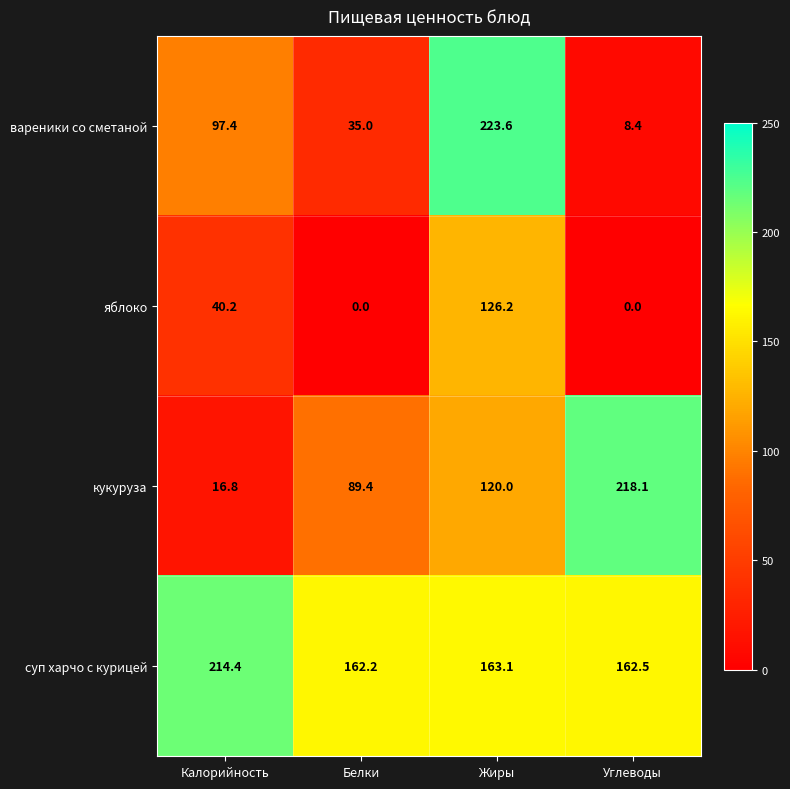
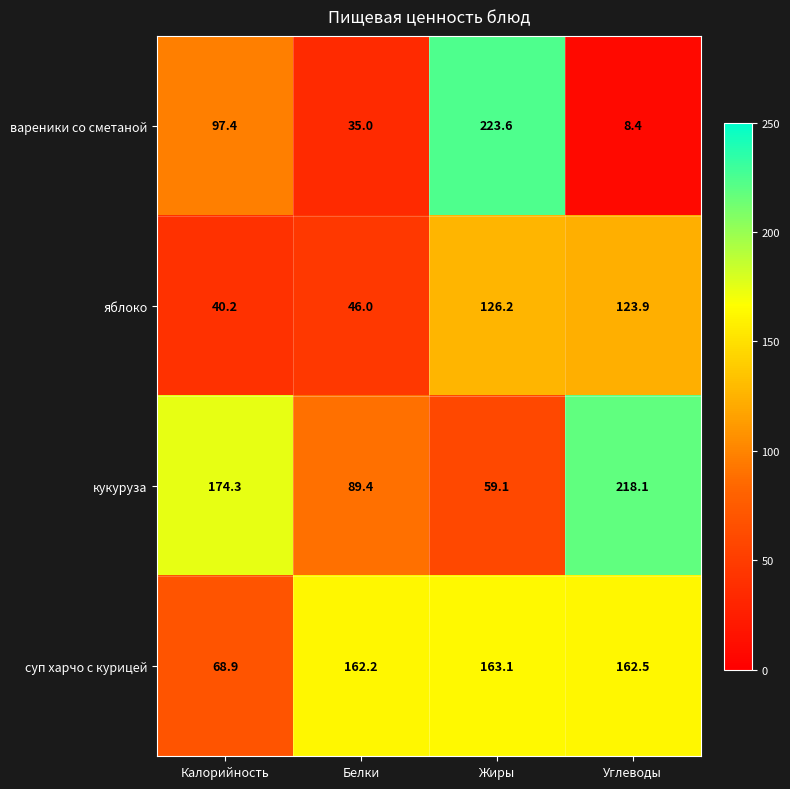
  {
    "вареники со сметаной": {
      "Калорийность": 97.4,
      "Белки": 35.0,
      "Жиры": 223.6,
      "Углеводы": 8.4
    },
    "яблоко": {
      "Калорийность": 40.2,
-     "Белки": 0.0,
+     "Белки": 46.0,
      "Жиры": 126.2,
-     "Углеводы": 0.0
+     "Углеводы": 123.9
    },
    "кукуруза": {
-     "Калорийность": 16.8,
+     "Калорийность": 174.3,
      "Белки": 89.4,
-     "Жиры": 120.0,
+     "Жиры": 59.1,
      "Углеводы": 218.1
    },
    "суп харчо с курицей": {
-     "Калорийность": 214.4,
+     "Калорийность": 68.9,
      "Белки": 162.2,
      "Жиры": 163.1,
      "Углеводы": 162.5
    }
  }
